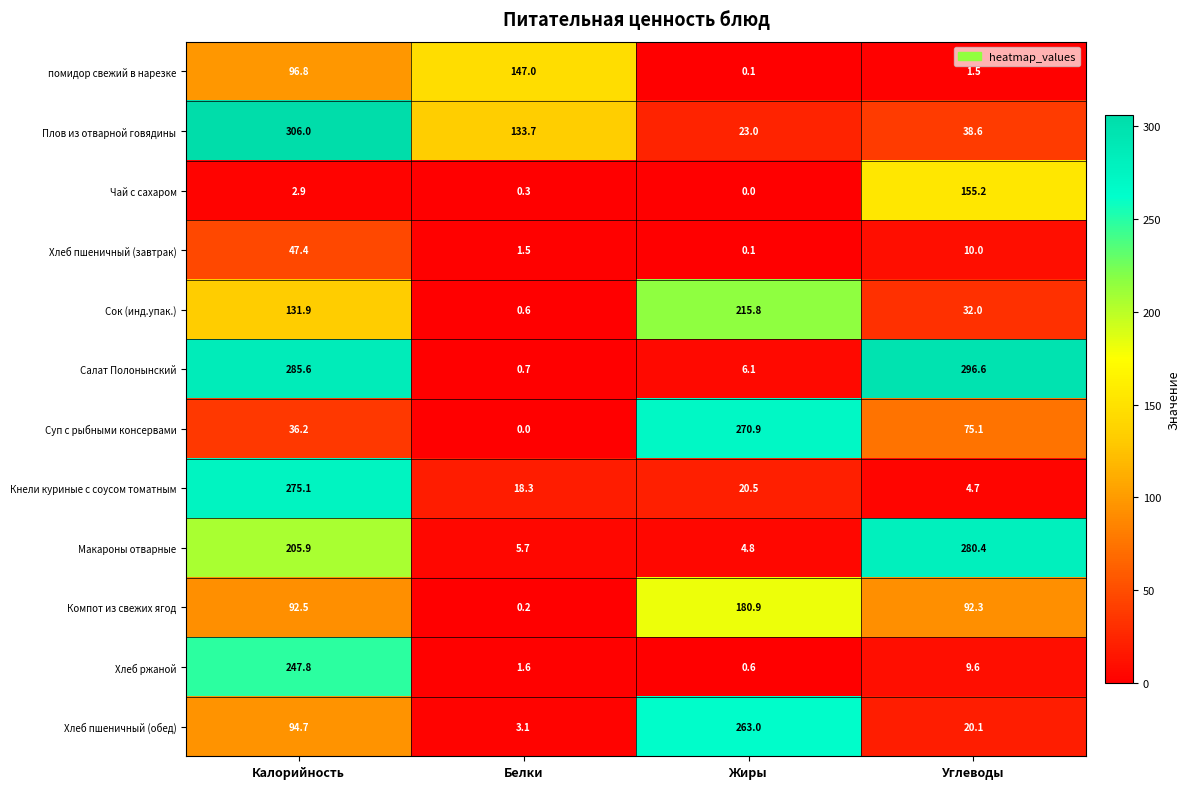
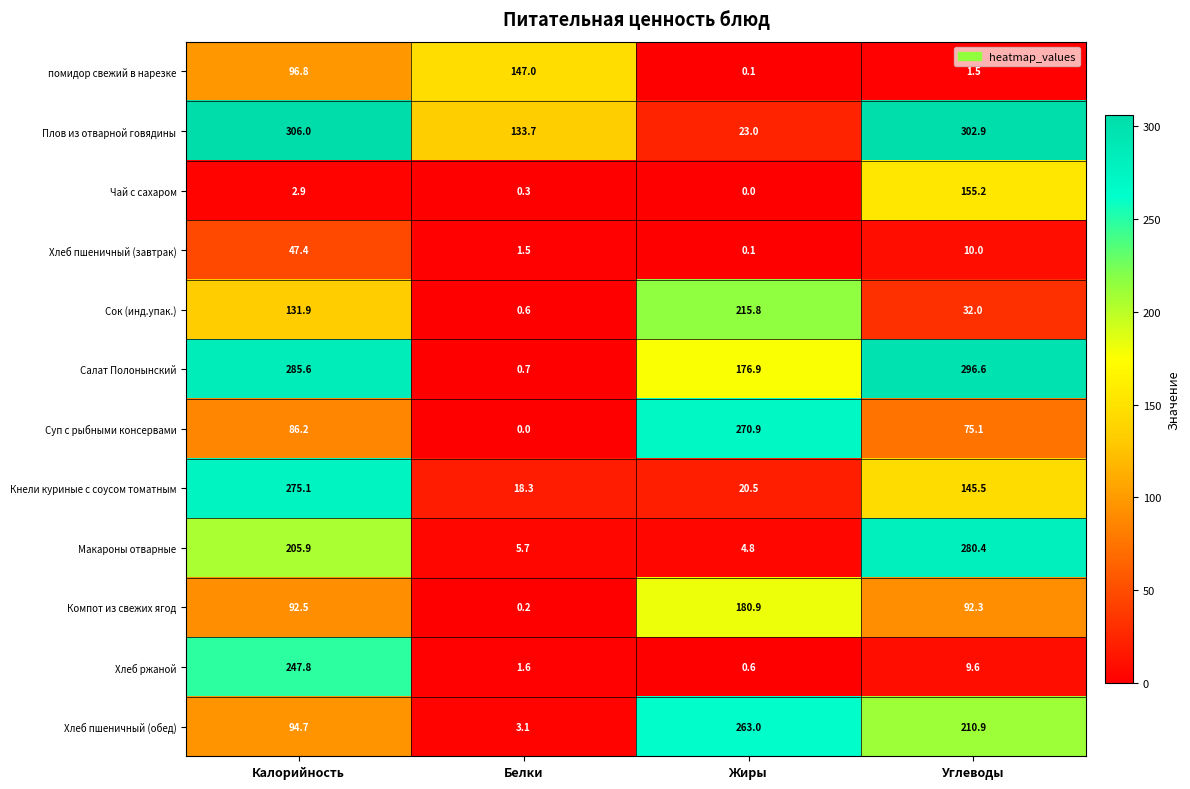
  {
    "помидор свежий в нарезке": {
      "Калорийность": 96.8,
      "Белки": 147.0,
      "Жиры": 0.1,
      "Углеводы": 1.5
    },
    "Плов из отварной говядины": {
      "Калорийность": 306.0,
      "Белки": 133.7,
      "Жиры": 23.0,
-     "Углеводы": 38.6
+     "Углеводы": 302.9
    },
    "Чай с сахаром": {
      "Калорийность": 2.9,
      "Белки": 0.3,
      "Жиры": 0.0,
      "Углеводы": 155.2
    },
    "Хлеб пшеничный (завтрак)": {
      "Калорийность": 47.4,
      "Белки": 1.5,
      "Жиры": 0.1,
      "Углеводы": 10.0
    },
    "Сок (инд.упак.)": {
      "Калорийность": 131.9,
      "Белки": 0.6,
      "Жиры": 215.8,
      "Углеводы": 32.0
    },
    "Салат Полонынский": {
      "Калорийность": 285.6,
      "Белки": 0.7,
-     "Жиры": 6.1,
+     "Жиры": 176.9,
      "Углеводы": 296.6
    },
    "Суп с рыбными консервами": {
-     "Калорийность": 36.2,
+     "Калорийность": 86.2,
      "Белки": 0.0,
      "Жиры": 270.9,
      "Углеводы": 75.1
    },
    "Кнели куриные с соусом томатным": {
      "Калорийность": 275.1,
      "Белки": 18.3,
      "Жиры": 20.5,
-     "Углеводы": 4.7
+     "Углеводы": 145.5
    },
    "Макароны отварные": {
      "Калорийность": 205.9,
      "Белки": 5.7,
      "Жиры": 4.8,
      "Углеводы": 280.4
    },
    "Компот из свежих ягод": {
      "Калорийность": 92.5,
      "Белки": 0.2,
      "Жиры": 180.9,
      "Углеводы": 92.3
    },
    "Хлеб ржаной": {
      "Калорийность": 247.8,
      "Белки": 1.6,
      "Жиры": 0.6,
      "Углеводы": 9.6
    },
    "Хлеб пшеничный (обед)": {
      "Калорийность": 94.7,
      "Белки": 3.1,
      "Жиры": 263.0,
-     "Углеводы": 20.1
+     "Углеводы": 210.9
    }
  }
